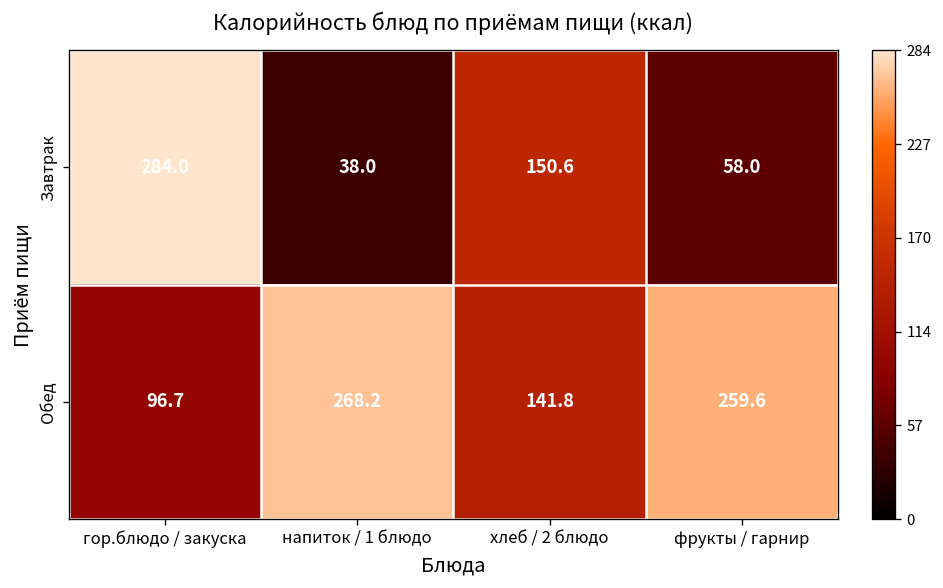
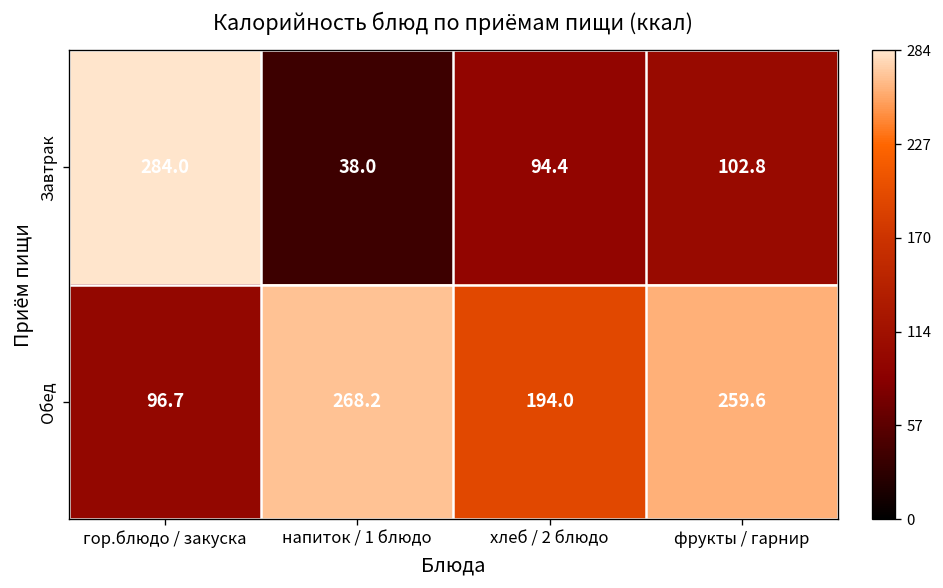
  {
    "Завтрак": {
      "гор.блюдо / закуска": 284.0,
      "напиток / 1 блюдо": 38.0,
-     "хлеб / 2 блюдо": 150.6,
-     "фрукты / гарнир": 58.0
+     "хлеб / 2 блюдо": 94.4,
+     "фрукты / гарнир": 102.8
    },
    "Обед": {
      "гор.блюдо / закуска": 96.7,
      "напиток / 1 блюдо": 268.2,
-     "хлеб / 2 блюдо": 141.8,
+     "хлеб / 2 блюдо": 194.0,
      "фрукты / гарнир": 259.6
    }
  }
